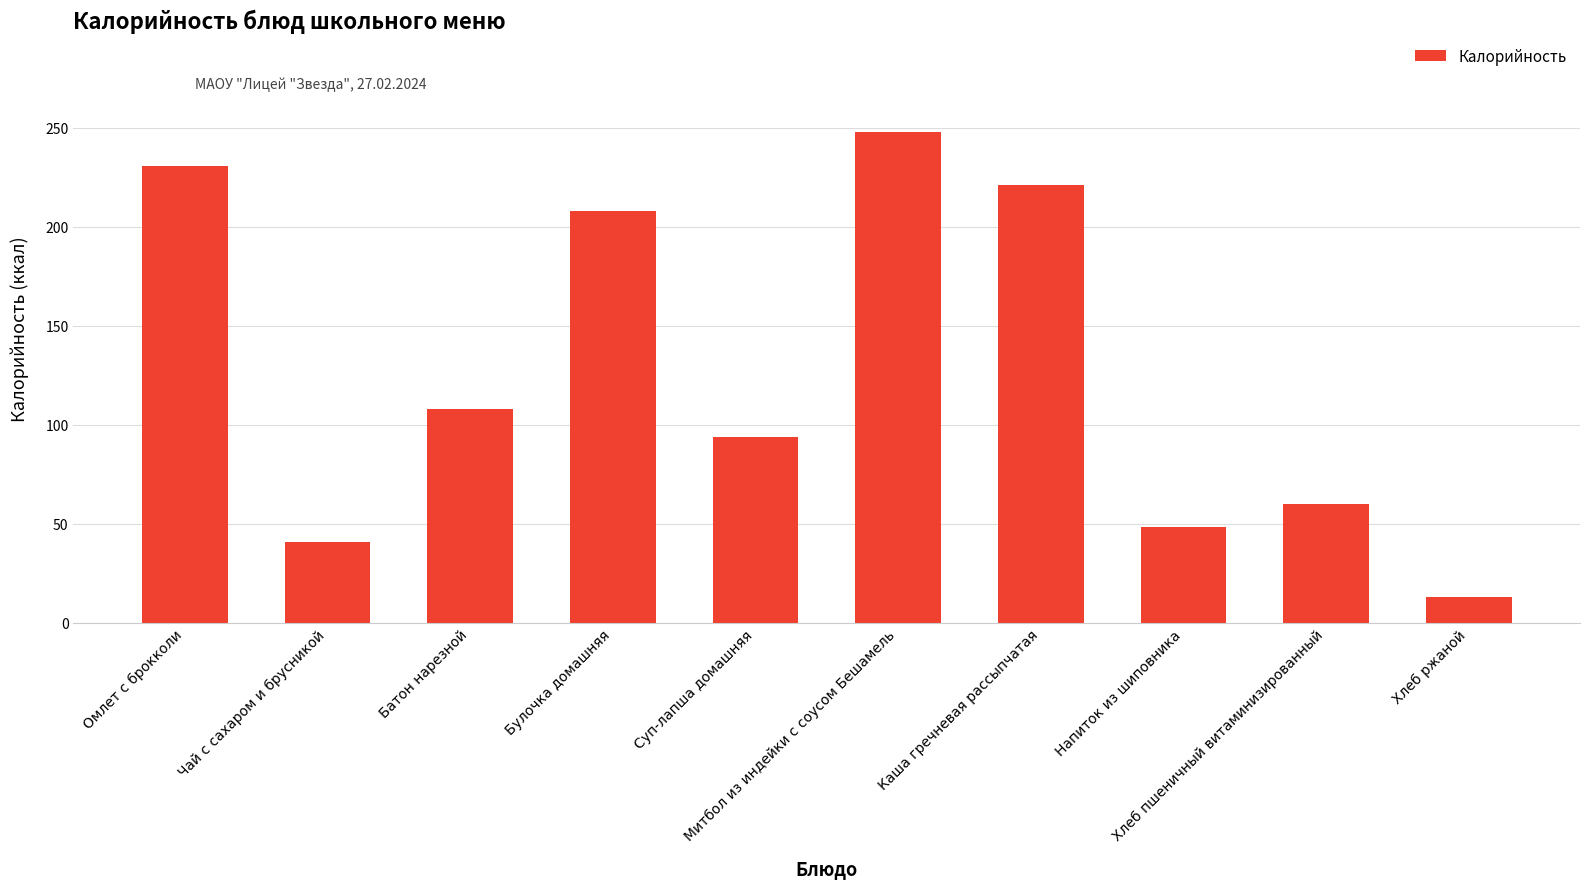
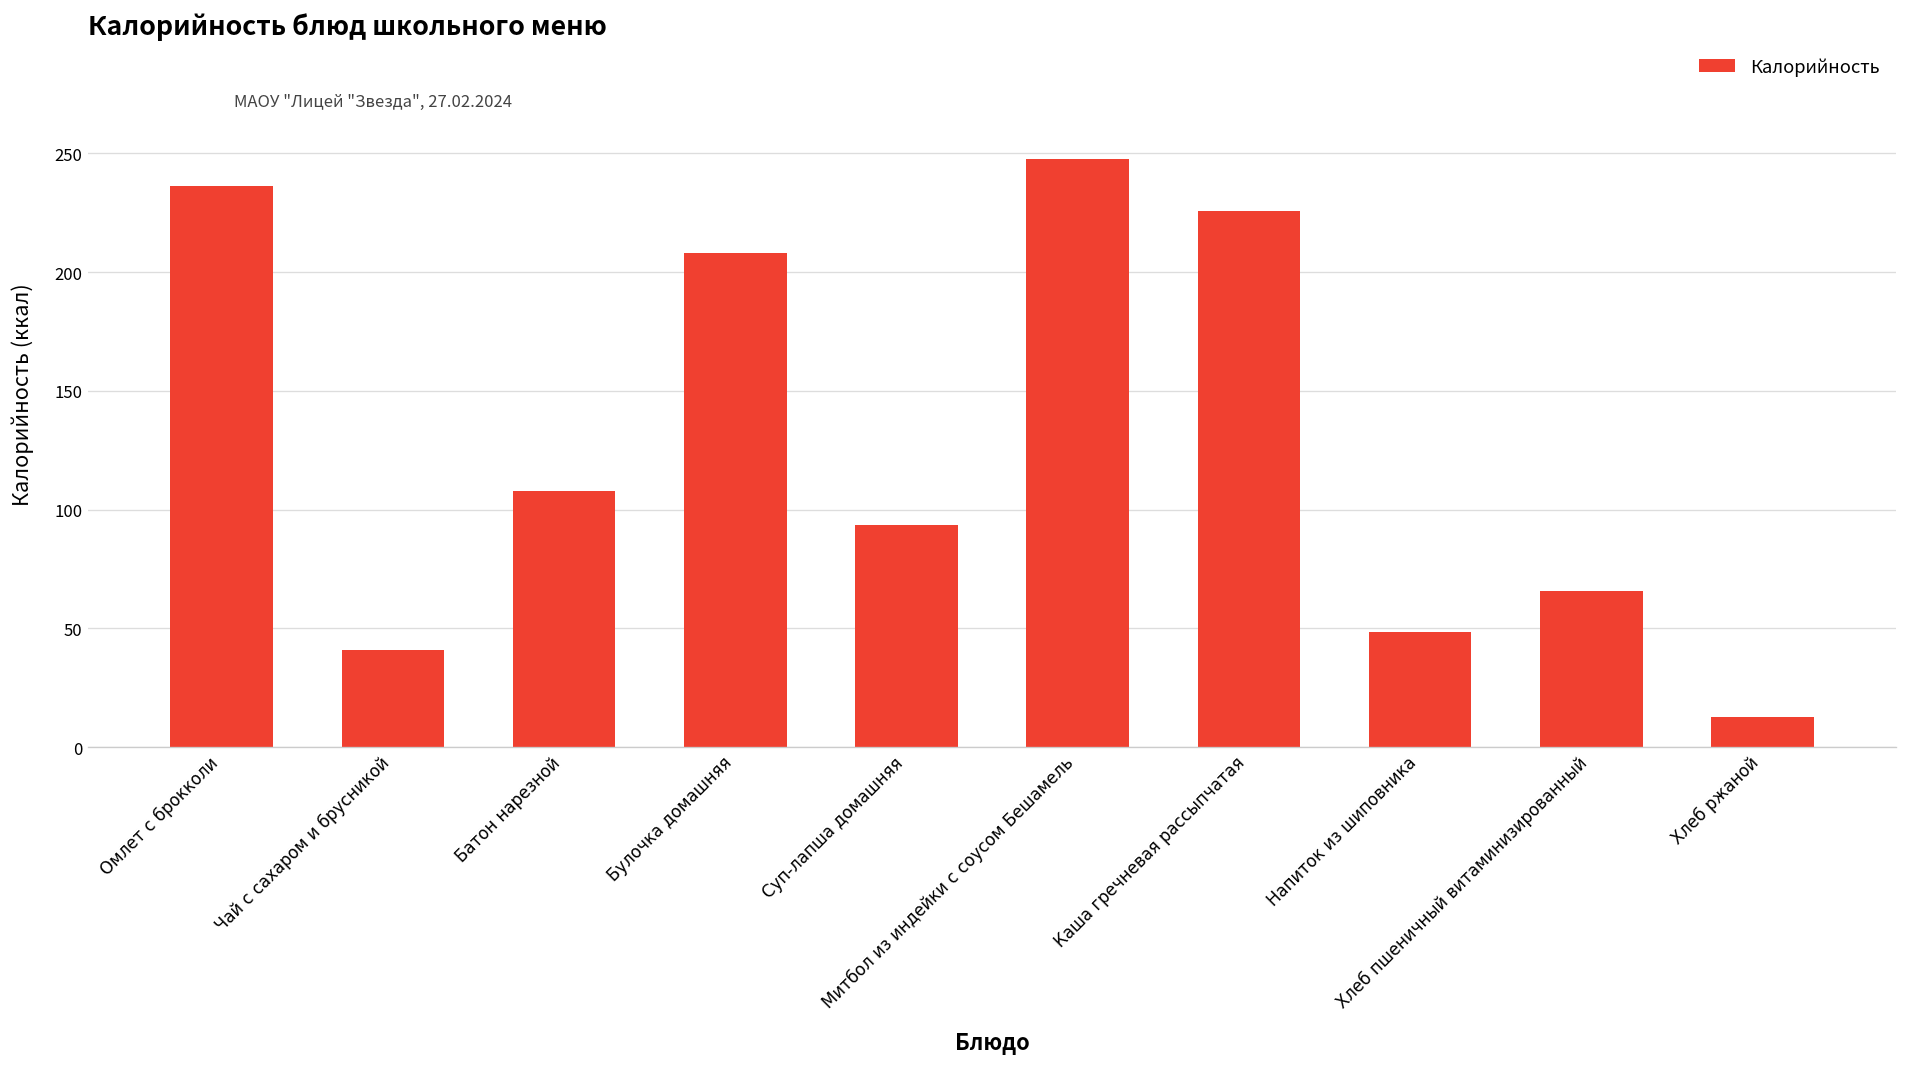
  {
-   "Омлет с брокколи": 230,
+   "Омлет с брокколи": 236,
    "Чай с сахаром и брусникой": 41,
    "Батон нарезной": 108,
    "Булочка домашняя": 208,
    "Суп-лапша домашняя": 94,
    "Митбол из индейки с соусом Бешамель": 248,
-   "Каша гречневая рассыпчатая": 221,
+   "Каша гречневая рассыпчатая": 226,
    "Напиток из шиповника": 48,
-   "Хлеб пшеничный витаминизированный": 60,
+   "Хлеб пшеничный витаминизированный": 66,
    "Хлеб ржаной": 13
  }
